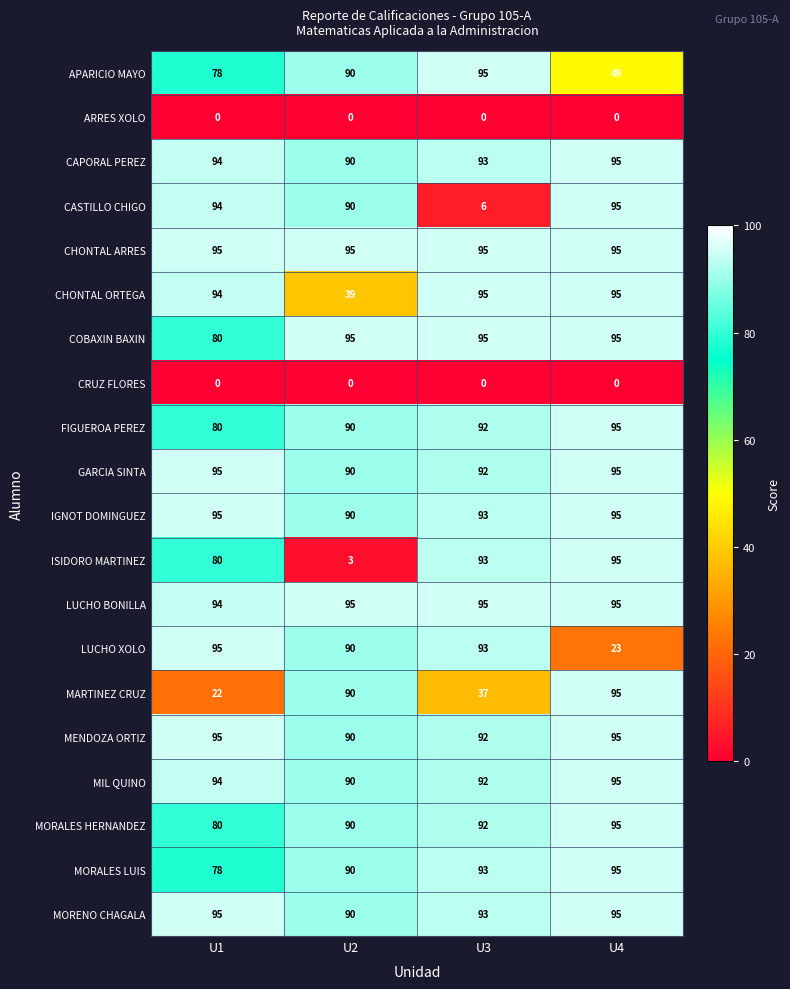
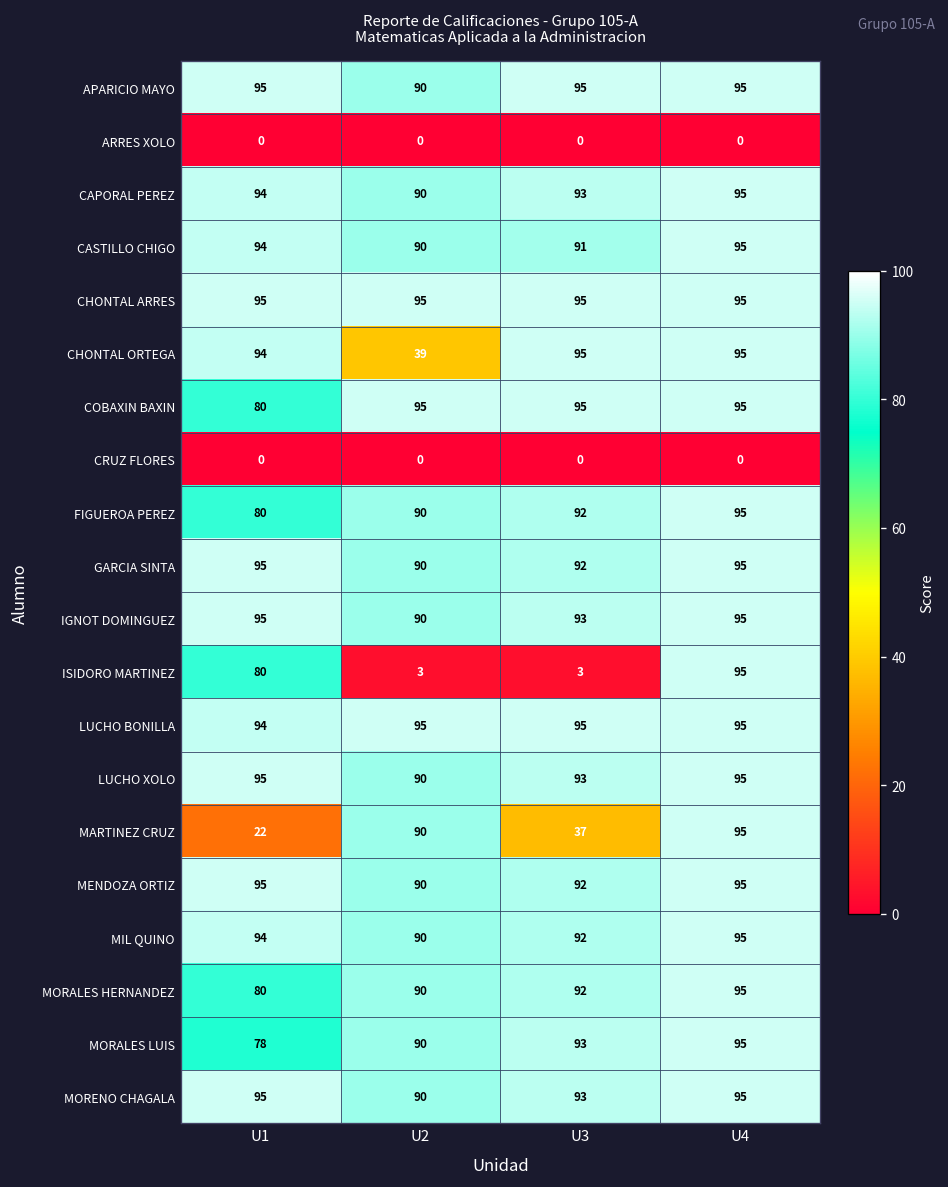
  {
    "APARICIO MAYO": {
-     "U1": 78,
+     "U1": 95,
      "U2": 90,
      "U3": 95,
-     "U4": 49
+     "U4": 95
    },
    "ARRES XOLO": {
      "U1": 0,
      "U2": 0,
      "U3": 0,
      "U4": 0
    },
    "CAPORAL PEREZ": {
      "U1": 94,
      "U2": 90,
      "U3": 93,
      "U4": 95
    },
    "CASTILLO CHIGO": {
      "U1": 94,
      "U2": 90,
-     "U3": 6,
+     "U3": 91,
      "U4": 95
    },
    "CHONTAL ARRES": {
      "U1": 95,
      "U2": 95,
      "U3": 95,
      "U4": 95
    },
    "CHONTAL ORTEGA": {
      "U1": 94,
      "U2": 39,
      "U3": 95,
      "U4": 95
    },
    "COBAXIN BAXIN": {
      "U1": 80,
      "U2": 95,
      "U3": 95,
      "U4": 95
    },
    "CRUZ FLORES": {
      "U1": 0,
      "U2": 0,
      "U3": 0,
      "U4": 0
    },
    "FIGUEROA PEREZ": {
      "U1": 80,
      "U2": 90,
      "U3": 92,
      "U4": 95
    },
    "GARCIA SINTA": {
      "U1": 95,
      "U2": 90,
      "U3": 92,
      "U4": 95
    },
    "IGNOT DOMINGUEZ": {
      "U1": 95,
      "U2": 90,
      "U3": 93,
      "U4": 95
    },
    "ISIDORO MARTINEZ": {
      "U1": 80,
      "U2": 3,
-     "U3": 93,
+     "U3": 3,
      "U4": 95
    },
    "LUCHO BONILLA": {
      "U1": 94,
      "U2": 95,
      "U3": 95,
      "U4": 95
    },
    "LUCHO XOLO": {
      "U1": 95,
      "U2": 90,
      "U3": 93,
-     "U4": 23
+     "U4": 95
    },
    "MARTINEZ CRUZ": {
      "U1": 22,
      "U2": 90,
      "U3": 37,
      "U4": 95
    },
    "MENDOZA ORTIZ": {
      "U1": 95,
      "U2": 90,
      "U3": 92,
      "U4": 95
    },
    "MIL QUINO": {
      "U1": 94,
      "U2": 90,
      "U3": 92,
      "U4": 95
    },
    "MORALES HERNANDEZ": {
      "U1": 80,
      "U2": 90,
      "U3": 92,
      "U4": 95
    },
    "MORALES LUIS": {
      "U1": 78,
      "U2": 90,
      "U3": 93,
      "U4": 95
    },
    "MORENO CHAGALA": {
      "U1": 95,
      "U2": 90,
      "U3": 93,
      "U4": 95
    }
  }
